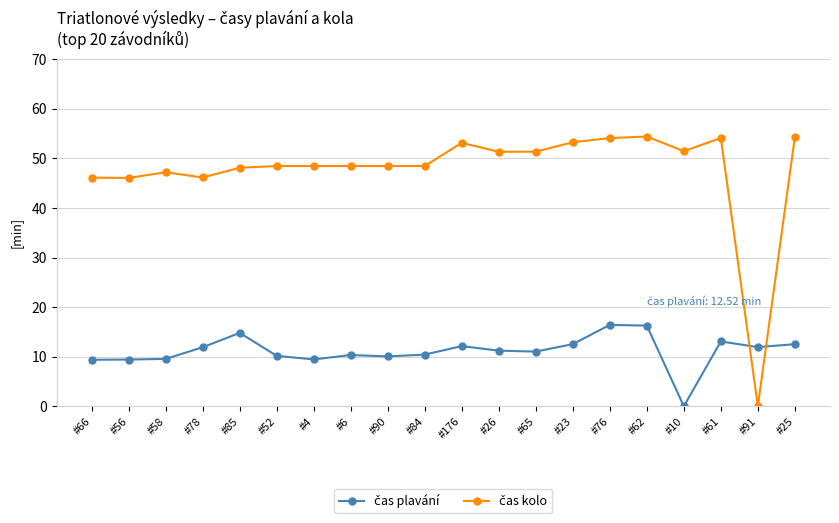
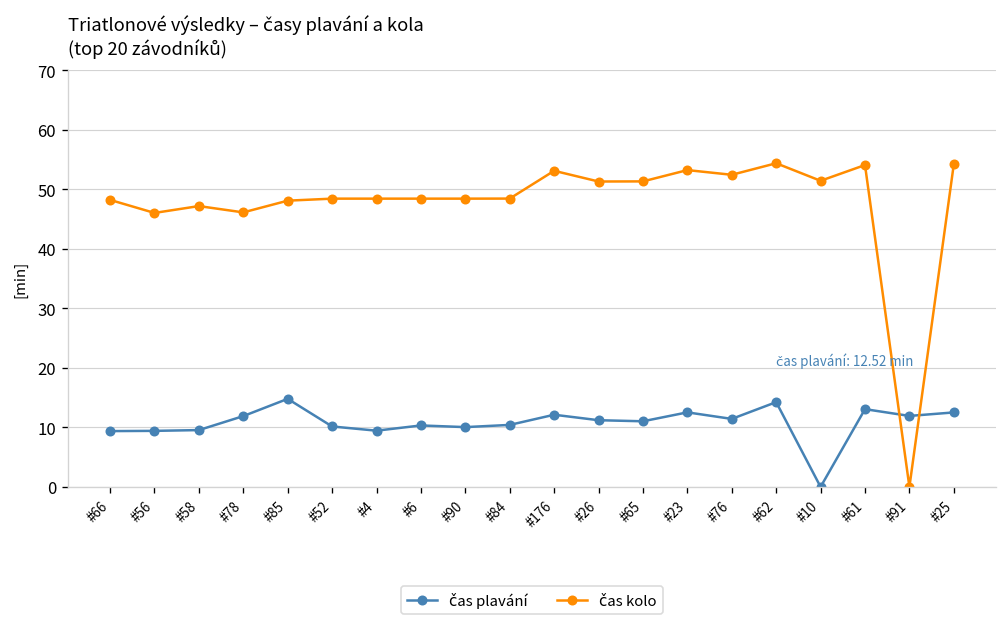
  {
    "čas plavání": {
      "#66": 9,
      "#56": 9,
      "#58": 10,
      "#78": 12,
      "#85": 15,
      "#52": 10,
      "#4": 9,
      "#6": 10,
      "#90": 10,
      "#84": 10,
      "#176": 12,
      "#26": 11,
      "#65": 11,
      "#23": 13,
-     "#76": 16,
-     "#62": 16,
+     "#76": 11,
+     "#62": 14,
      "#10": 0,
      "#61": 13,
      "#91": 12,
      "#25": 13
    },
    "čas kolo": {
-     "#66": 46,
+     "#66": 48,
      "#56": 46,
      "#58": 47,
      "#78": 46,
      "#85": 48,
      "#52": 48,
      "#4": 48,
      "#6": 48,
      "#90": 48,
      "#84": 48,
      "#176": 53,
      "#26": 51,
      "#65": 51,
      "#23": 53,
-     "#76": 54,
+     "#76": 52,
      "#62": 54,
      "#10": 51,
      "#61": 54,
      "#91": 0,
      "#25": 54
    }
  }
